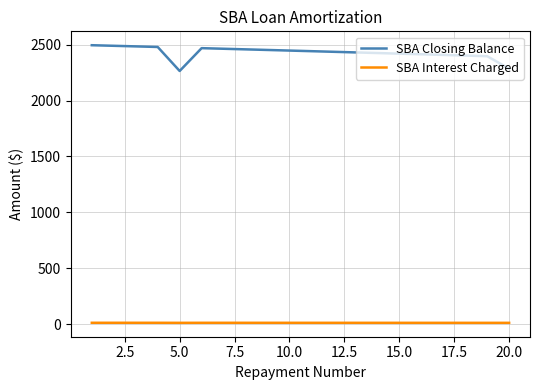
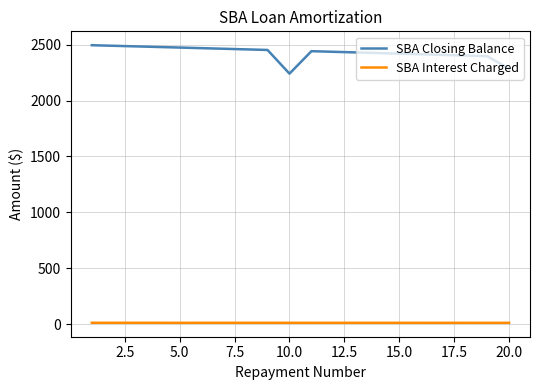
  {
    "SBA Closing Balance": {
-     "5.0": 2260,
-     "10.0": 2450
+     "5.0": 2470,
+     "10.0": 2240
    },
    "SBA Interest Charged": {
      "5.0": 10,
      "10.0": 10,
      "15.0": 10,
      "20.0": 10
    }
  }
